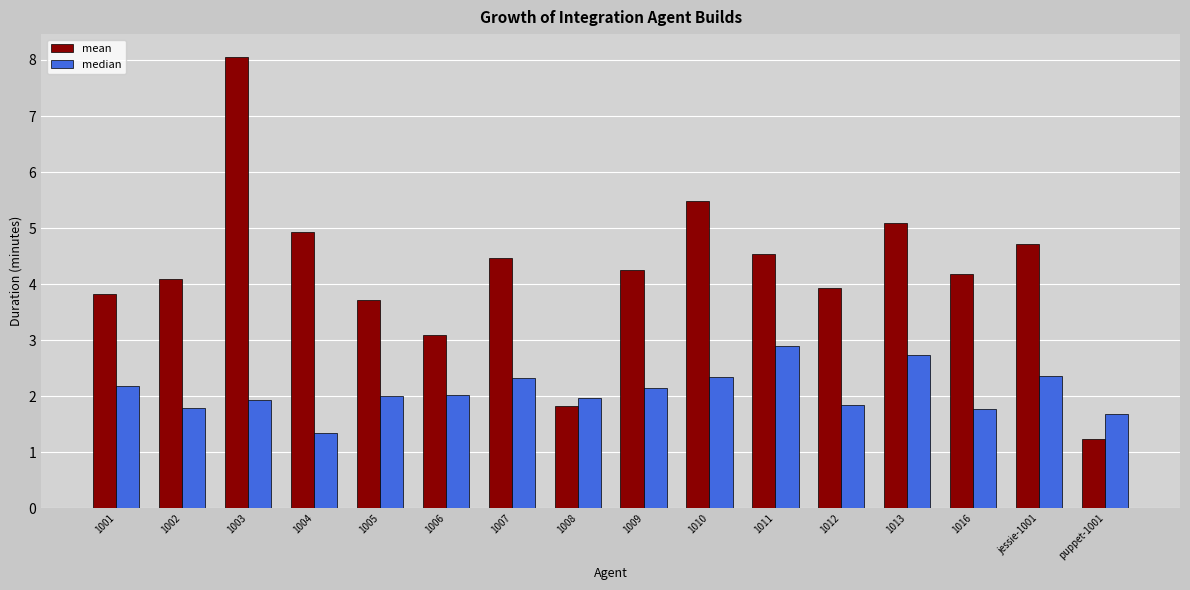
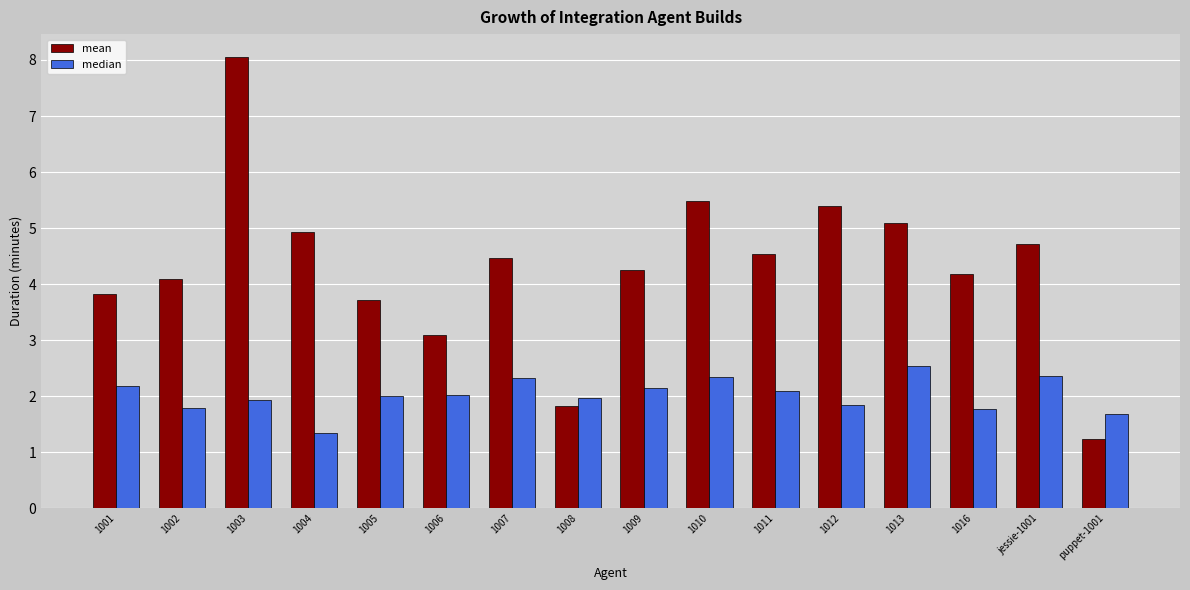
  {
    "mean": {
      "1001": 3.8,
      "1002": 4.1,
      "1003": 8.1,
      "1004": 4.9,
      "1005": 3.7,
      "1006": 3.1,
      "1007": 4.5,
      "1008": 1.8,
      "1009": 4.2,
      "1010": 5.5,
      "1011": 4.5,
-     "1012": 3.9,
+     "1012": 5.4,
      "1013": 5.1,
      "1016": 4.2,
      "jessie-1001": 4.7,
      "puppet-1001": 1.2
    },
    "median": {
      "1001": 2.2,
      "1002": 1.8,
      "1003": 1.9,
      "1004": 1.3,
      "1005": 2.0,
      "1006": 2.0,
      "1007": 2.3,
      "1008": 2.0,
      "1009": 2.2,
      "1010": 2.3,
-     "1011": 2.9,
+     "1011": 2.1,
      "1012": 1.8,
-     "1013": 2.7,
+     "1013": 2.5,
      "1016": 1.8,
      "jessie-1001": 2.4,
      "puppet-1001": 1.7
    }
  }
